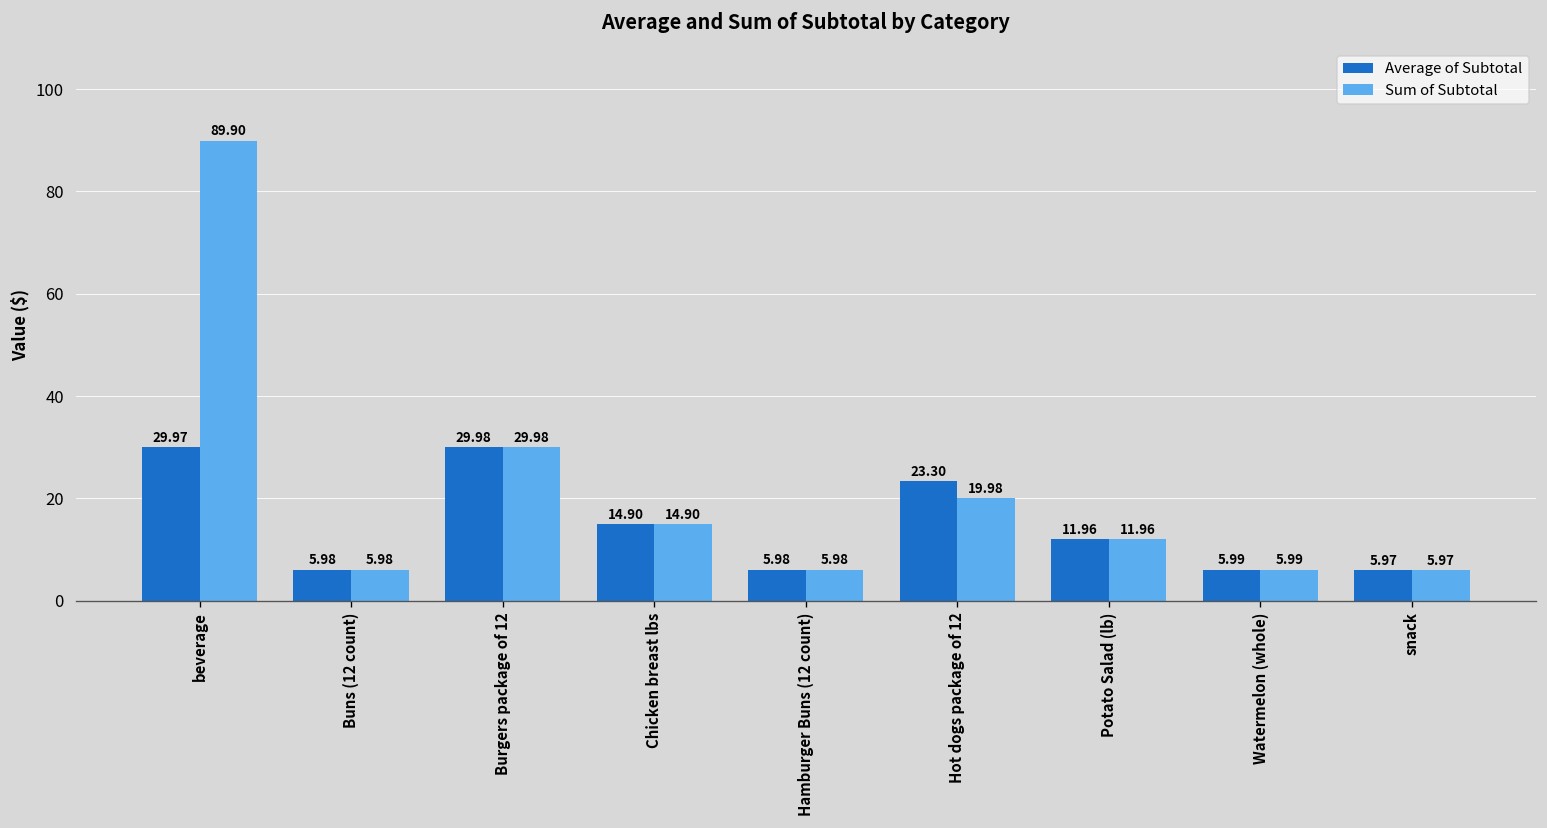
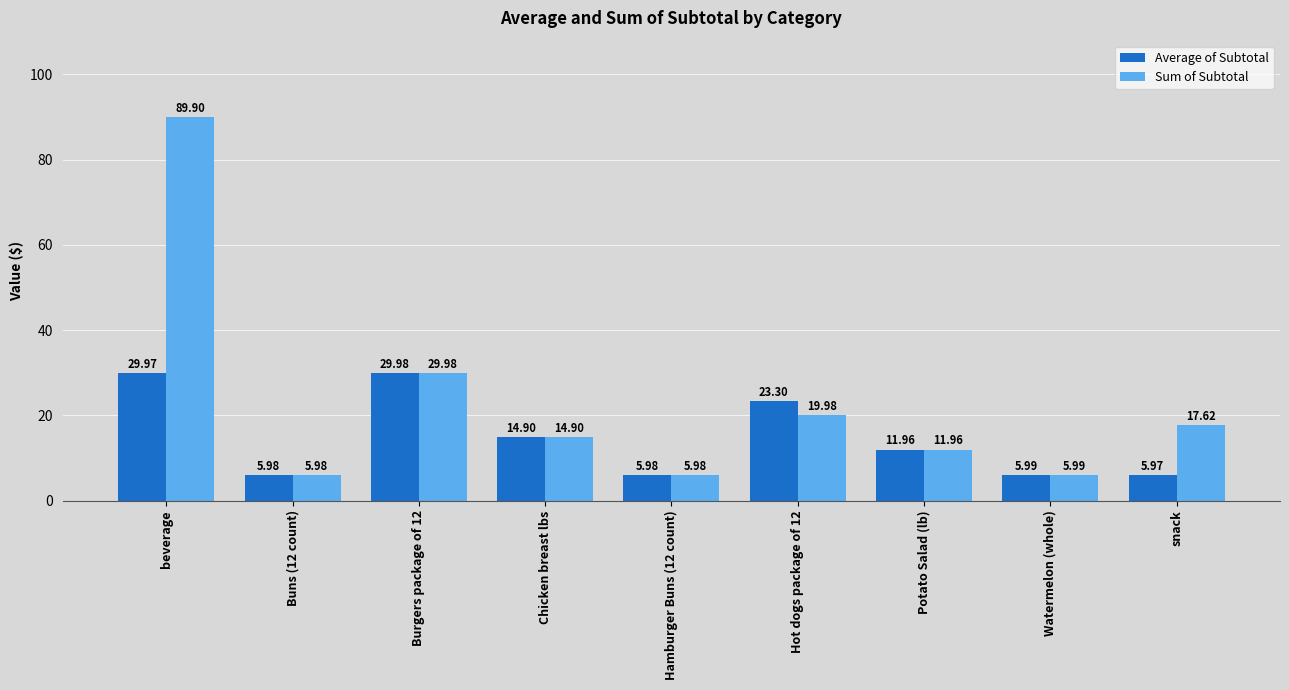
  {
    "Average of Subtotal": {
      "beverage": 29.97,
      "Buns (12 count)": 5.98,
      "Burgers package of 12": 29.98,
      "Chicken breast lbs": 14.90,
      "Hamburger Buns (12 count)": 5.98,
      "Hot dogs package of 12": 23.30,
      "Potato Salad (lb)": 11.96,
      "Watermelon (whole)": 5.99,
      "snack": 5.97
    },
    "Sum of Subtotal": {
      "beverage": 89.90,
      "Buns (12 count)": 5.98,
      "Burgers package of 12": 29.98,
      "Chicken breast lbs": 14.90,
      "Hamburger Buns (12 count)": 5.98,
      "Hot dogs package of 12": 19.98,
      "Potato Salad (lb)": 11.96,
      "Watermelon (whole)": 5.99,
-     "snack": 5.97
+     "snack": 17.62
    }
  }
